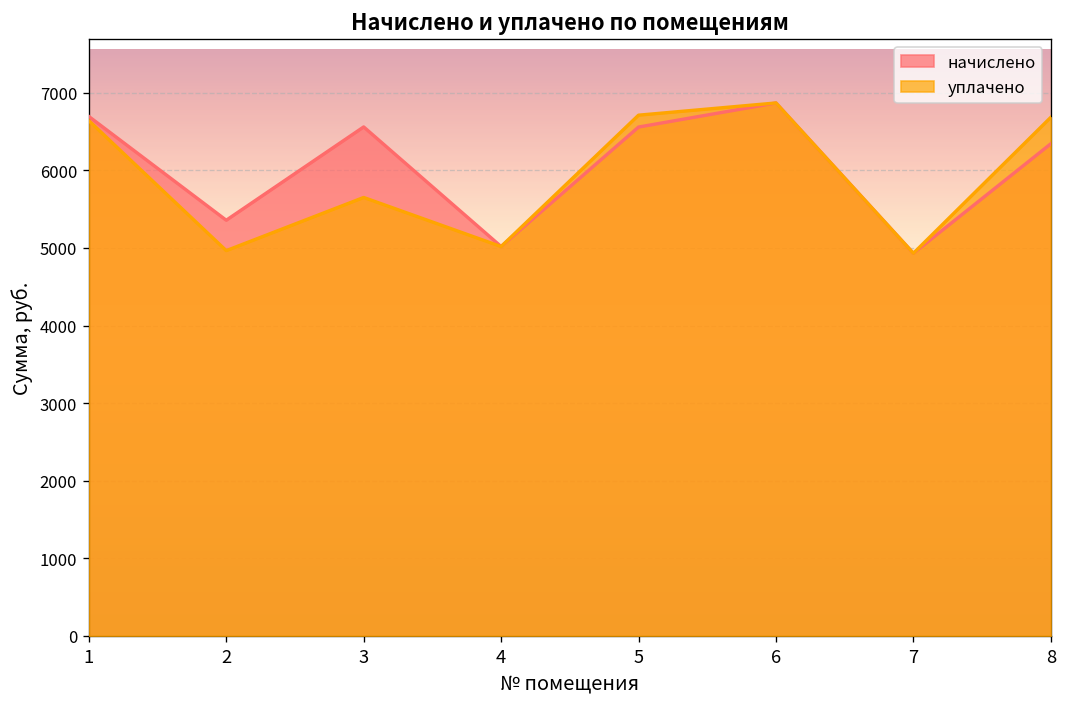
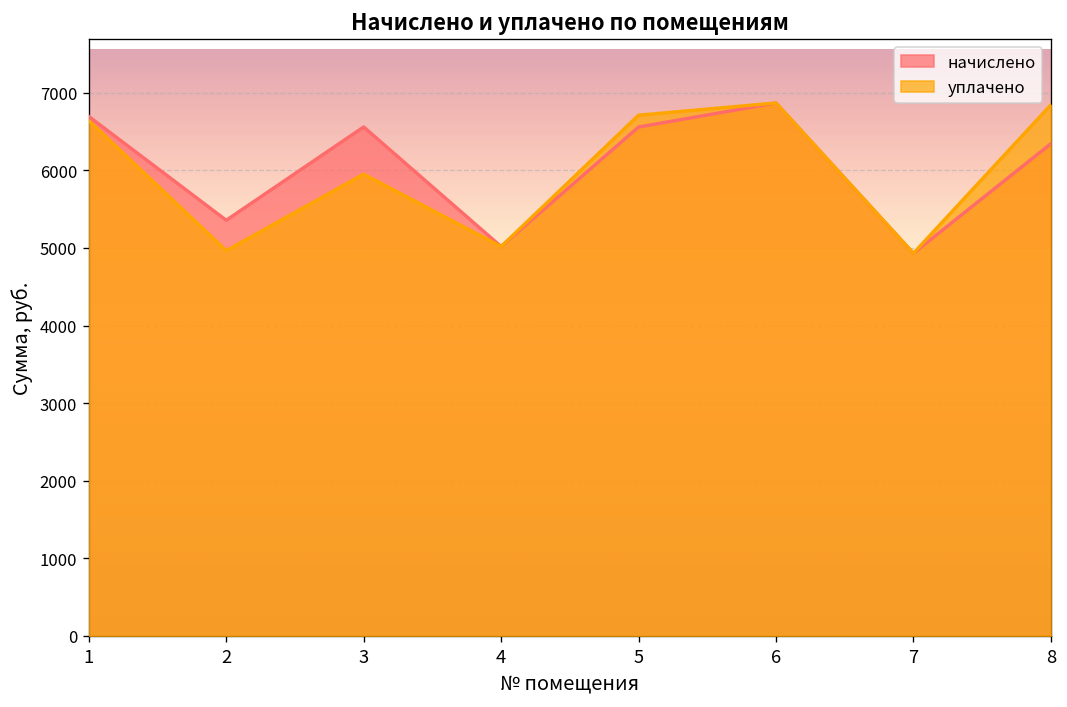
  {
    "начислено": {
      "1": 6700,
      "2": 5400,
      "3": 6600,
      "5": 6600,
      "8": 6300
    },
    "уплачено": {
      "1": 6600,
      "2": 5000,
-     "3": 5700,
+     "3": 6000,
      "5": 6700,
-     "8": 6700
+     "8": 6800
    }
  }
